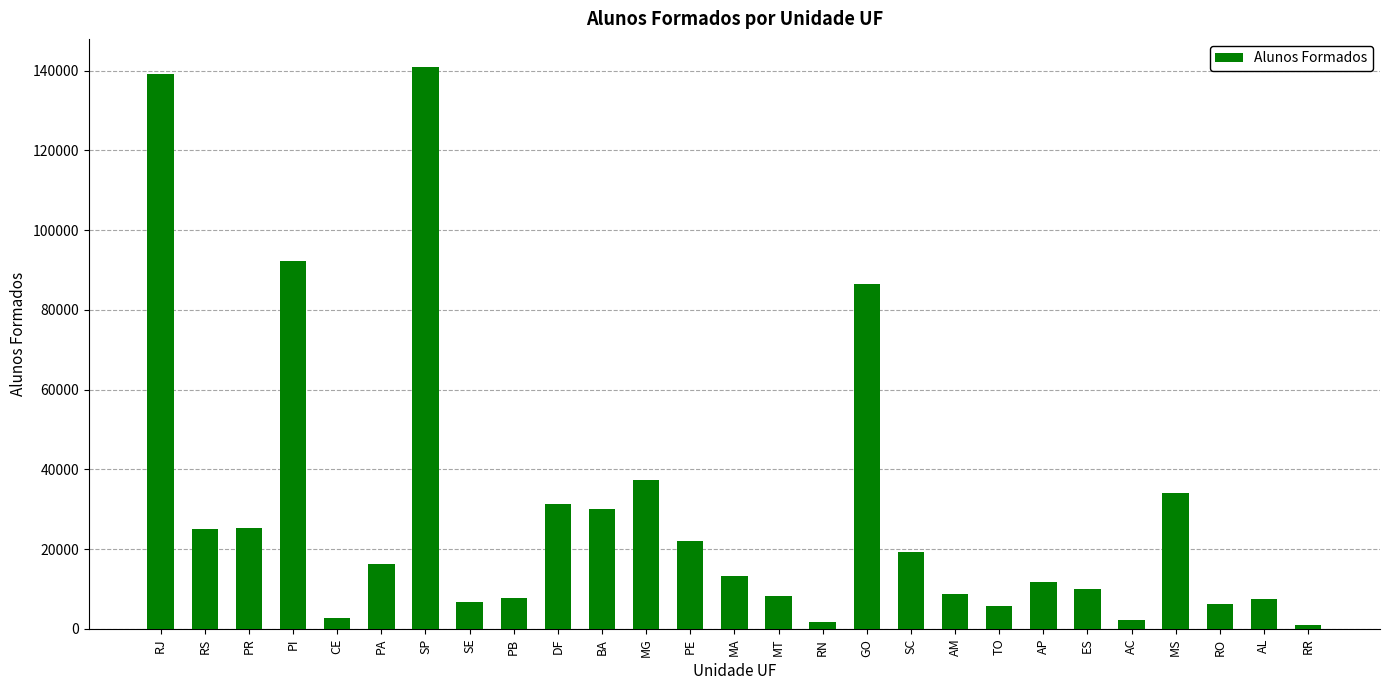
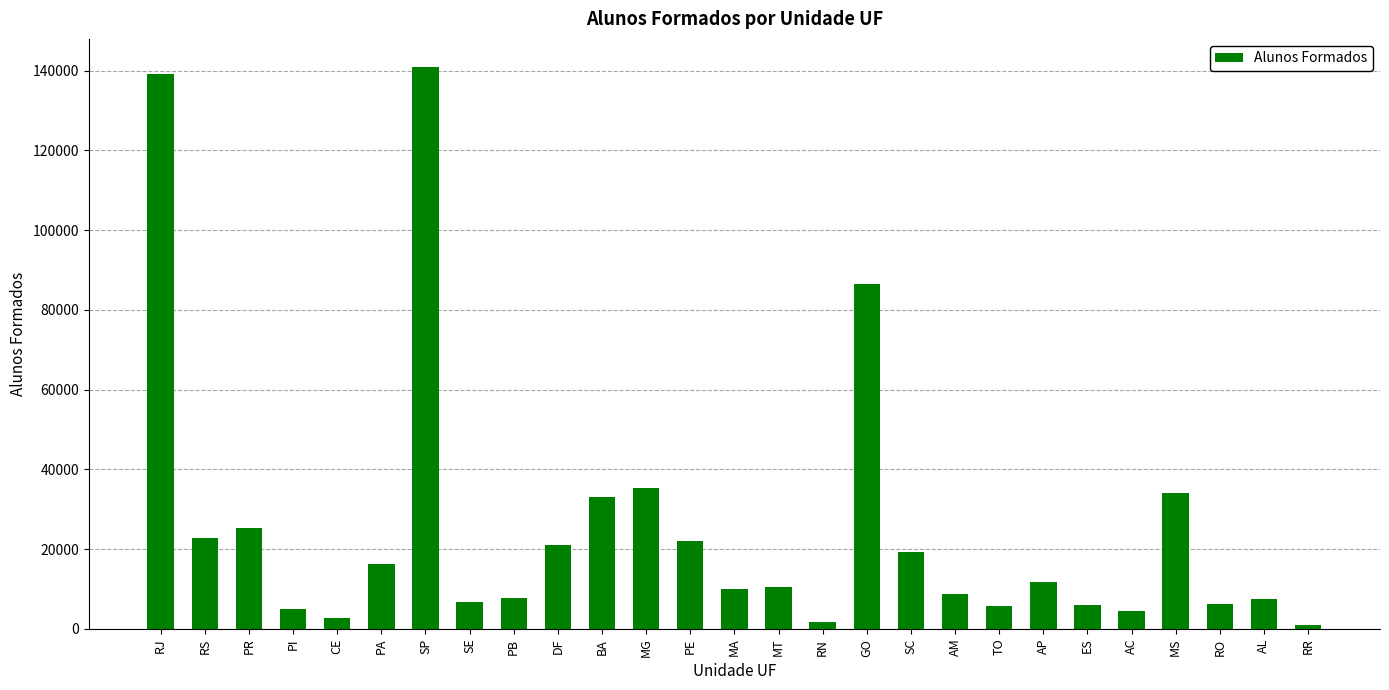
  {
    "RJ": 139000,
-   "RS": 25000,
+   "RS": 23000,
    "PR": 25000,
-   "PI": 92000,
+   "PI": 5000,
    "CE": 3000,
    "PA": 16000,
    "SP": 141000,
    "SE": 7000,
    "PB": 8000,
-   "DF": 31000,
-   "BA": 30000,
-   "MG": 37000,
+   "DF": 21000,
+   "BA": 33000,
+   "MG": 35000,
    "PE": 22000,
-   "MA": 13000,
-   "MT": 8000,
+   "MA": 10000,
+   "MT": 10000,
    "RN": 2000,
    "GO": 87000,
    "SC": 19000,
    "AM": 9000,
    "TO": 6000,
    "AP": 12000,
-   "ES": 10000,
-   "AC": 2000,
+   "ES": 6000,
+   "AC": 5000,
    "MS": 34000,
    "RO": 6000,
    "AL": 7000,
    "RR": 1000
  }
